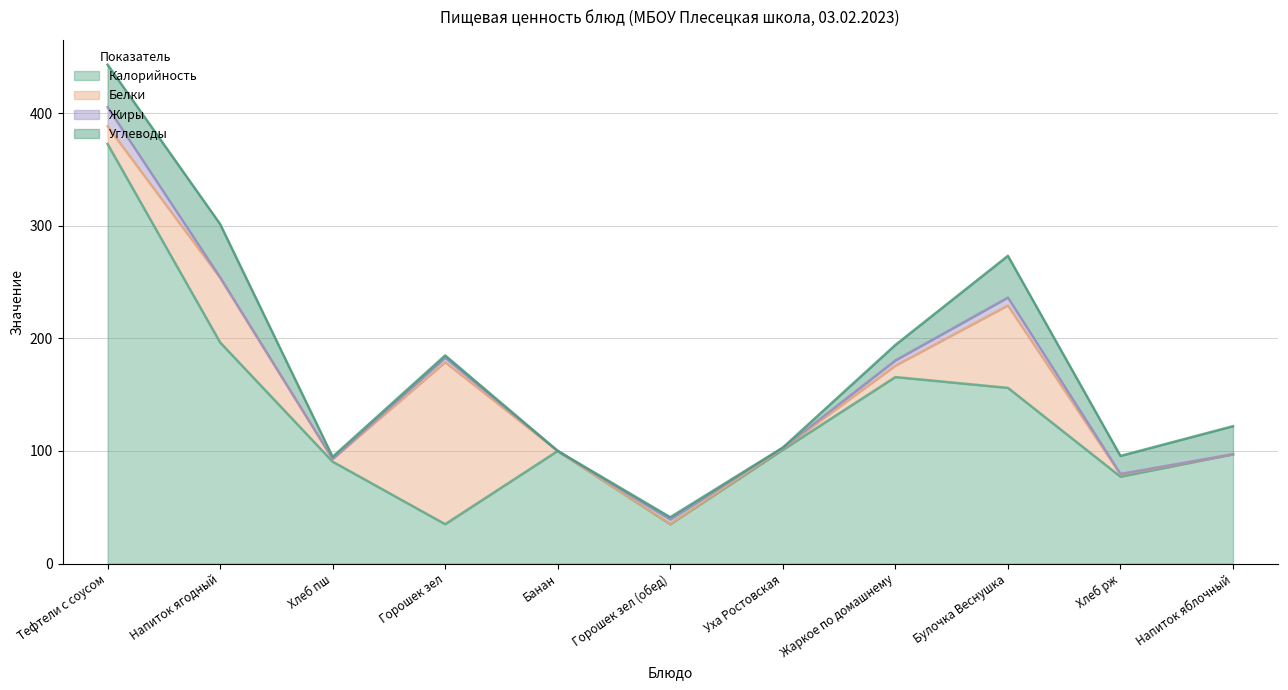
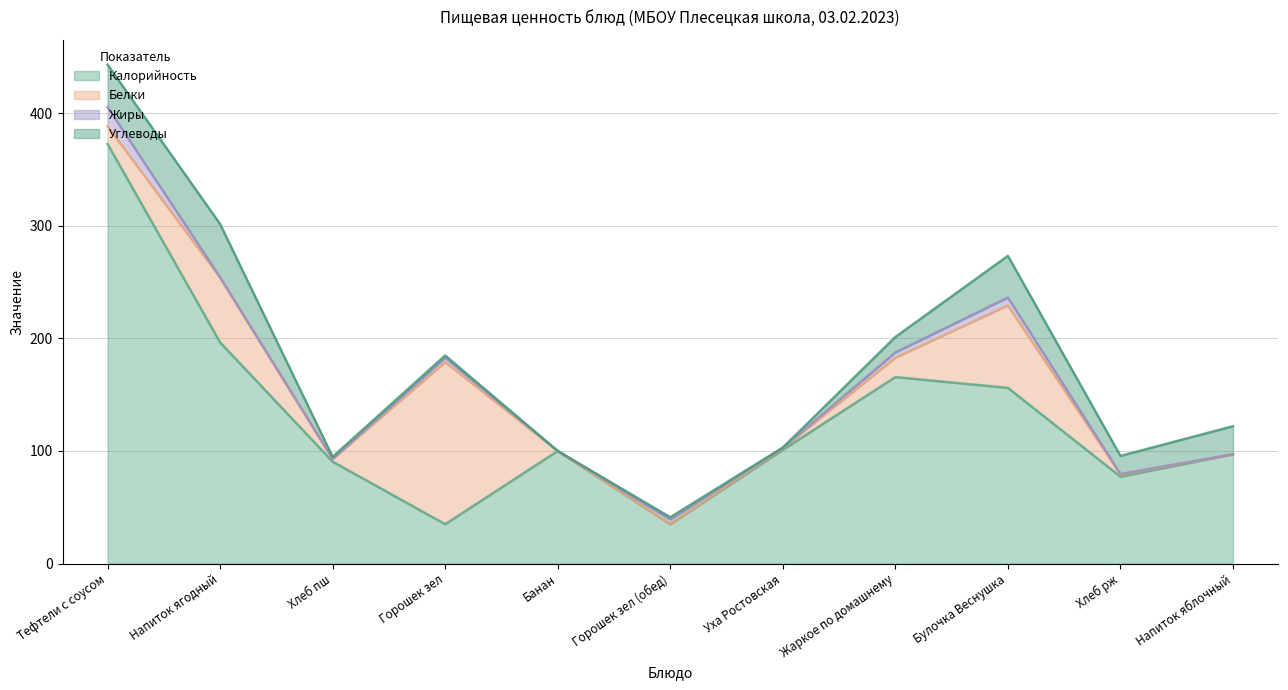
  {
    "Белки": {
      "Тефтели с соусом": 16,
      "Горошек зел": 144,
-     "Жаркое по домашнему": 10,
+     "Жаркое по домашнему": 17,
      "Булочка Веснушка": 73
    }
  }
